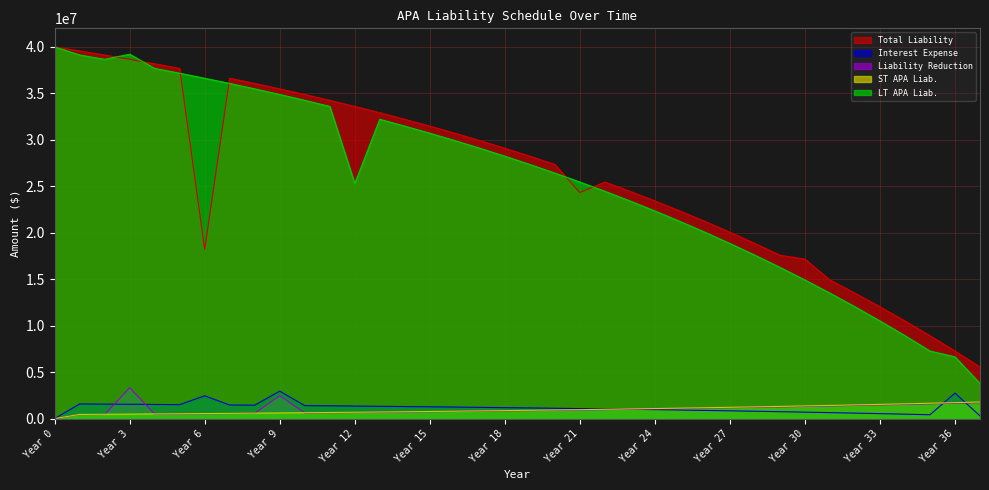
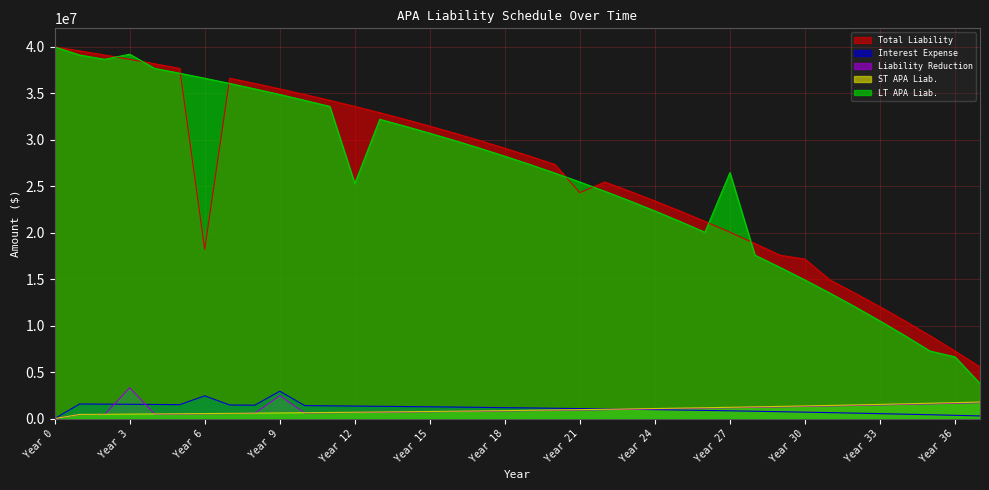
  {
    "Total Liability": {
      "Year 3": 39000000,
      "Year 6": 18000000,
      "Year 9": 35000000,
      "Year 12": 34000000,
      "Year 15": 31000000,
      "Year 18": 29000000,
      "Year 21": 24000000,
      "Year 24": 23000000,
      "Year 27": 20000000,
      "Year 30": 17000000,
      "Year 33": 12000000,
      "Year 36": 7000000
    },
    "Interest Expense": {
      "Year 3": 2000000,
      "Year 6": 2000000,
      "Year 9": 3000000,
      "Year 12": 1000000,
      "Year 15": 1000000,
      "Year 18": 1000000,
      "Year 27": 1000000,
      "Year 30": 1000000,
      "Year 33": 1000000,
-     "Year 36": 3000000
+     "Year 36": 0
    },
    "Liability Reduction": {
      "Year 3": 3000000,
      "Year 9": 2000000
    },
    "ST APA Liab.": {
      "Year 3": 0,
      "Year 9": 1000000
    },
    "LT APA Liab.": {
      "Year 3": 39000000,
      "Year 6": 37000000,
      "Year 9": 35000000,
      "Year 12": 25000000,
      "Year 15": 31000000,
      "Year 18": 28000000,
      "Year 21": 25000000,
      "Year 24": 22000000,
-     "Year 27": 19000000,
+     "Year 27": 26000000,
      "Year 30": 15000000,
      "Year 33": 11000000,
      "Year 36": 7000000
    }
  }
